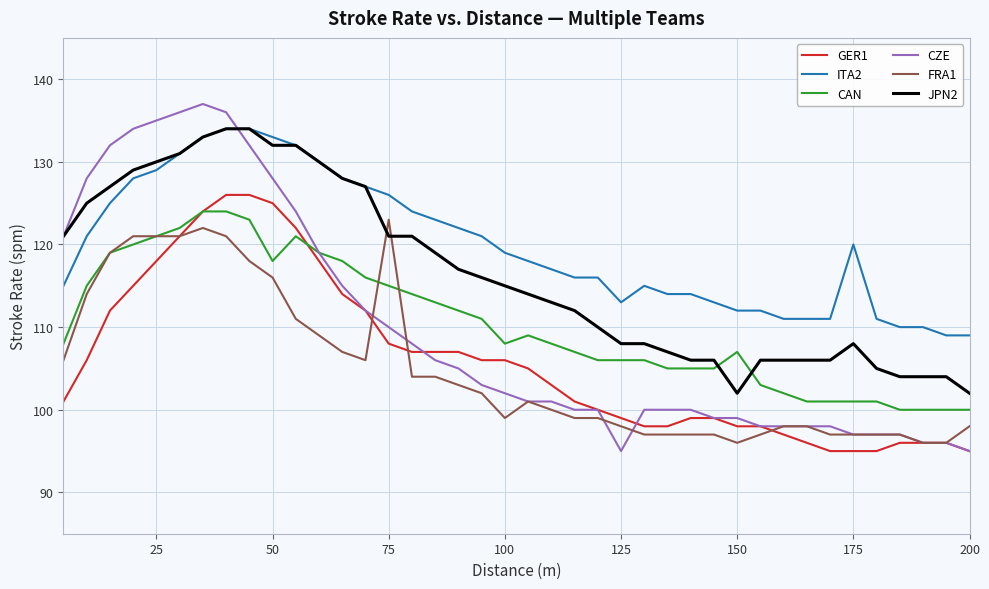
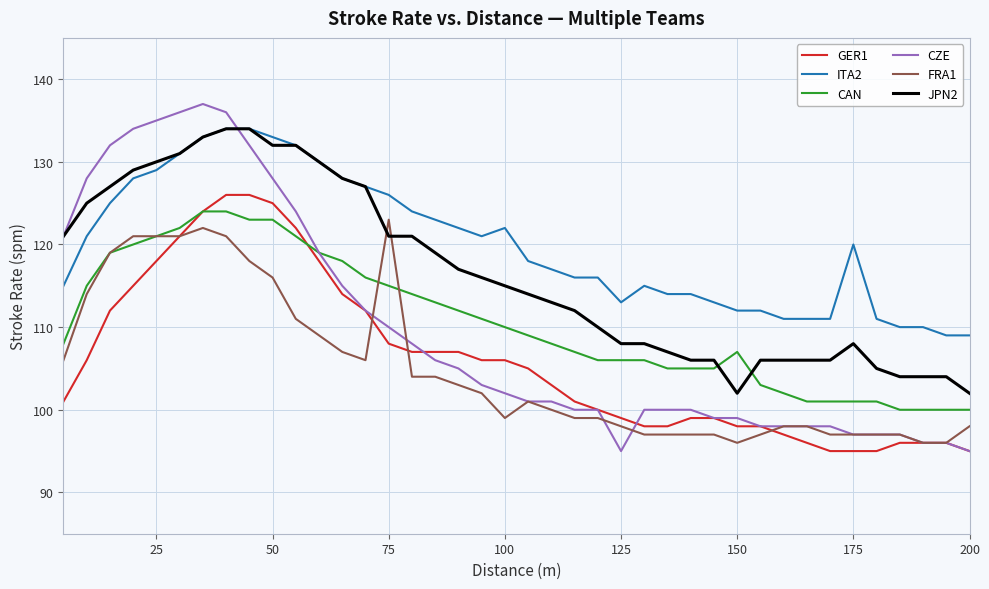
  {
    "GER1": {
      "25": 118,
      "50": 125,
      "75": 108,
      "100": 106,
      "125": 99,
      "150": 98,
      "175": 95
    },
    "ITA2": {
      "25": 129,
      "50": 133,
      "75": 126,
-     "100": 119,
+     "100": 122,
      "125": 113,
      "150": 112,
      "175": 120,
      "200": 109
    },
    "CAN": {
-     "50": 118,
+     "50": 123,
      "75": 115,
-     "100": 108,
+     "100": 110,
      "125": 106,
      "150": 107,
      "175": 101,
      "200": 100
    },
    "CZE": {
      "25": 135,
      "50": 128,
      "75": 110,
      "100": 102,
      "125": 95,
      "150": 99
    },
    "FRA1": {
      "50": 116,
      "75": 123,
      "100": 99,
      "125": 98,
      "150": 96,
      "200": 98
    },
    "JPN2": {
      "25": 130,
      "50": 132,
      "75": 121,
      "100": 115,
      "125": 108,
      "150": 102,
      "175": 108,
      "200": 102
    }
  }
